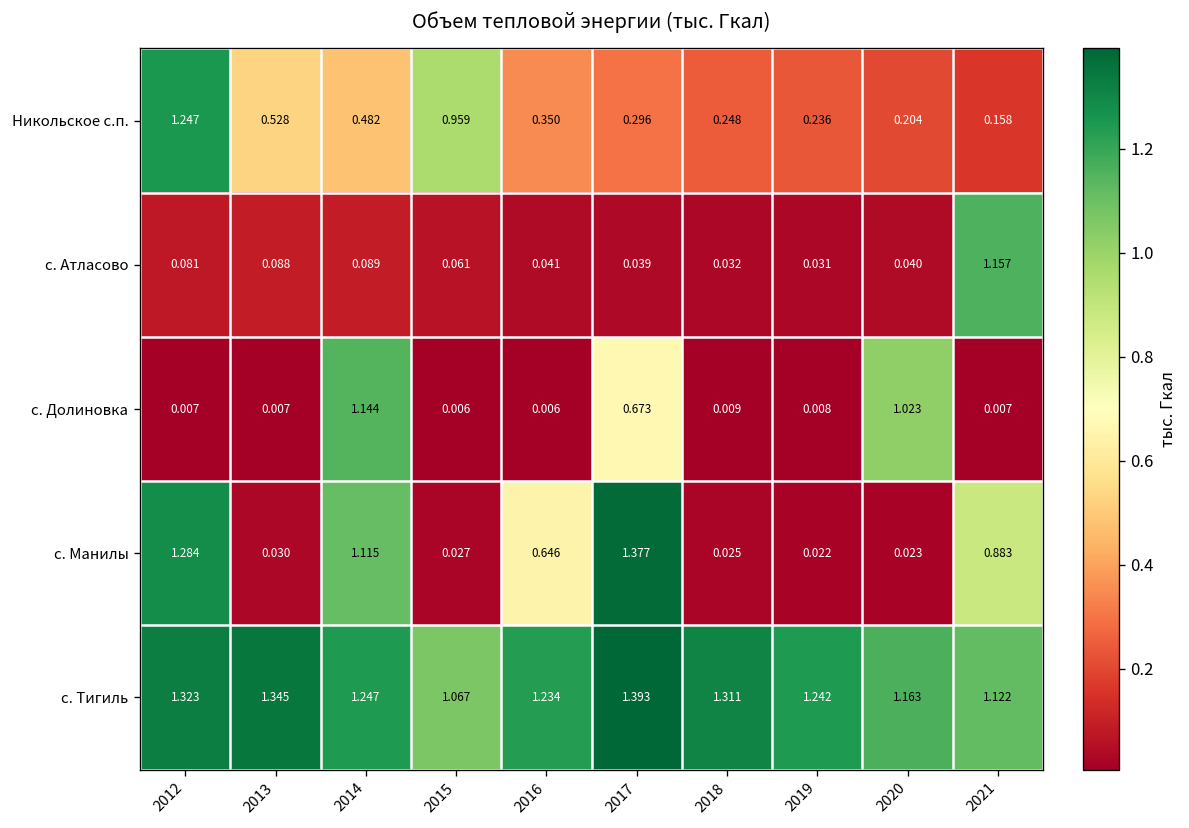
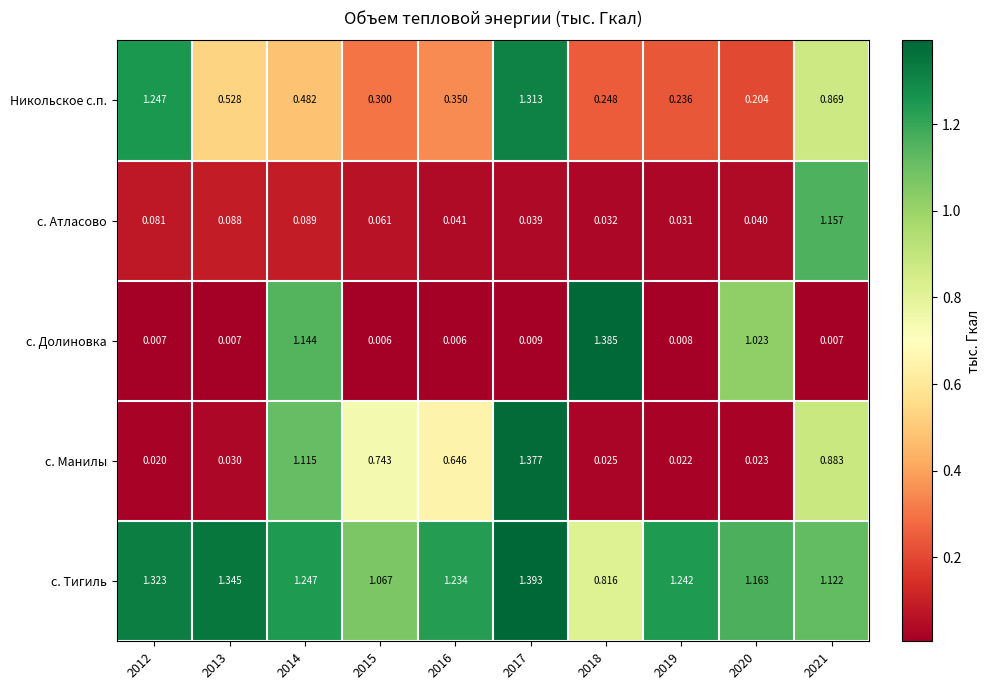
  {
    "Никольское с.п.": {
      "2012": 1.247,
      "2013": 0.528,
      "2014": 0.482,
-     "2015": 0.959,
+     "2015": 0.300,
      "2016": 0.350,
-     "2017": 0.296,
+     "2017": 1.313,
      "2018": 0.248,
      "2019": 0.236,
      "2020": 0.204,
-     "2021": 0.158
+     "2021": 0.869
    },
    "с. Атласово": {
      "2012": 0.081,
      "2013": 0.088,
      "2014": 0.089,
      "2015": 0.061,
      "2016": 0.041,
      "2017": 0.039,
      "2018": 0.032,
      "2019": 0.031,
      "2020": 0.040,
      "2021": 1.157
    },
    "с. Долиновка": {
      "2012": 0.007,
      "2013": 0.007,
      "2014": 1.144,
      "2015": 0.006,
      "2016": 0.006,
-     "2017": 0.673,
-     "2018": 0.009,
+     "2017": 0.009,
+     "2018": 1.385,
      "2019": 0.008,
      "2020": 1.023,
      "2021": 0.007
    },
    "с. Манилы": {
-     "2012": 1.284,
+     "2012": 0.020,
      "2013": 0.030,
      "2014": 1.115,
-     "2015": 0.027,
+     "2015": 0.743,
      "2016": 0.646,
      "2017": 1.377,
      "2018": 0.025,
      "2019": 0.022,
      "2020": 0.023,
      "2021": 0.883
    },
    "с. Тигиль": {
      "2012": 1.323,
      "2013": 1.345,
      "2014": 1.247,
      "2015": 1.067,
      "2016": 1.234,
      "2017": 1.393,
-     "2018": 1.311,
+     "2018": 0.816,
      "2019": 1.242,
      "2020": 1.163,
      "2021": 1.122
    }
  }
